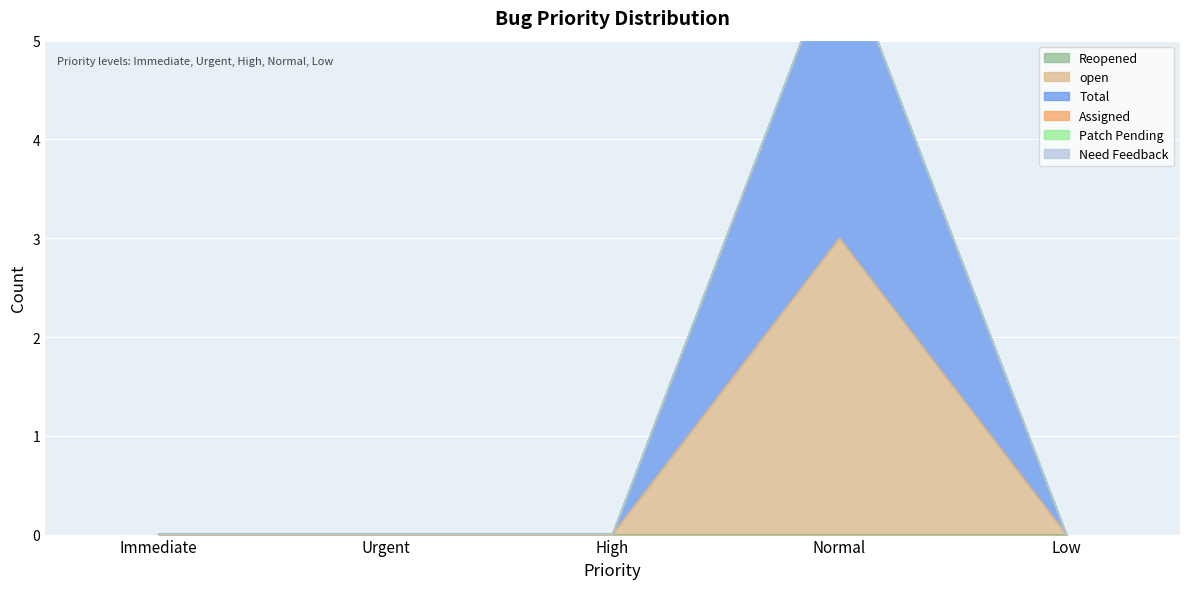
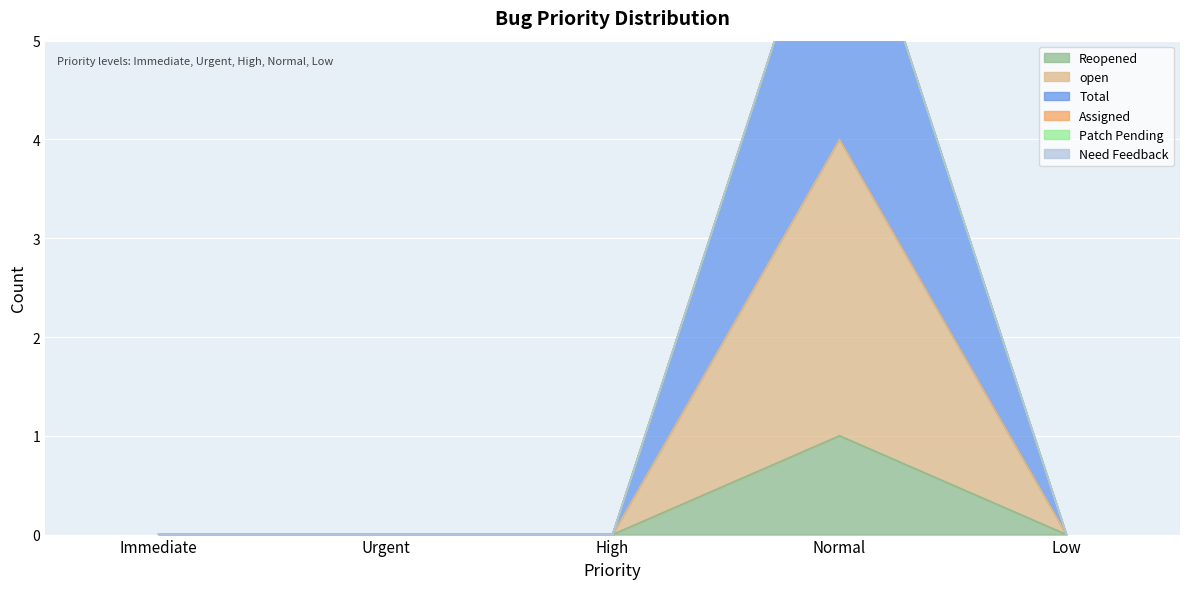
  {
    "Reopened": {
-     "Normal": 0
+     "Normal": 1
    },
    "open": {
      "Normal": 3
    }
  }
